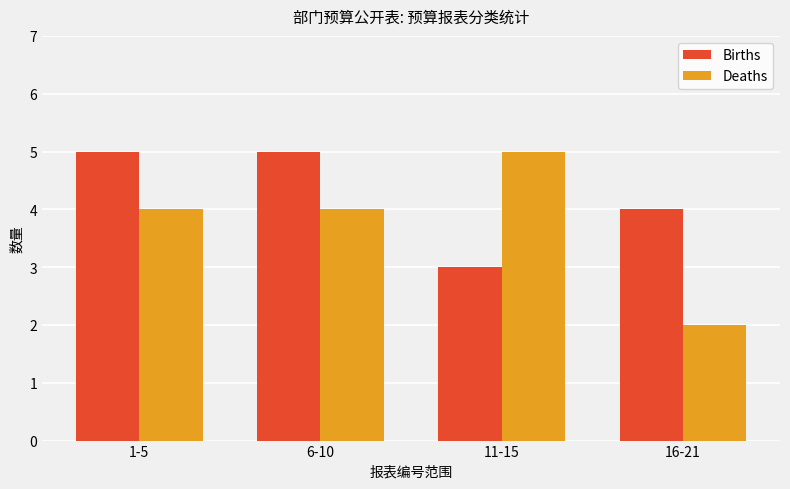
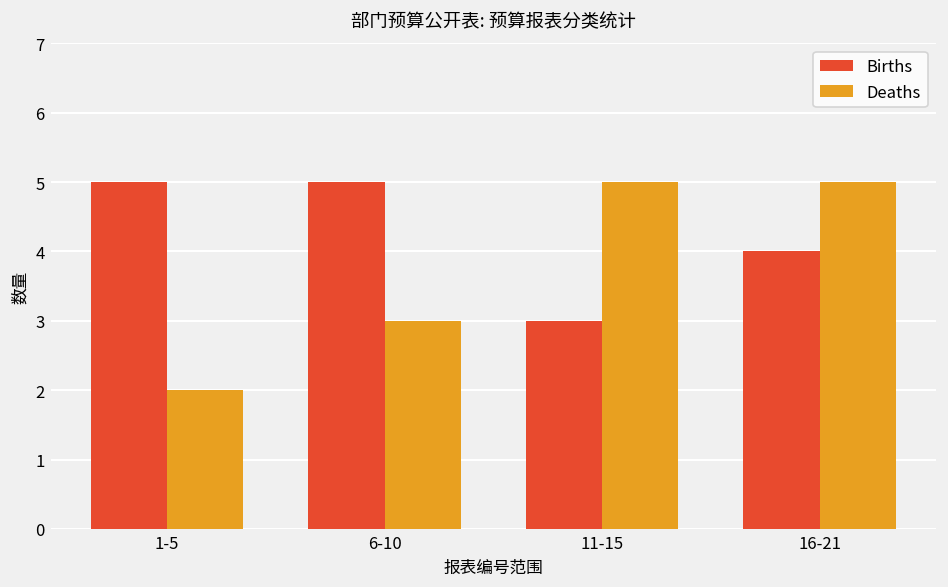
  {
    "Births": {
      "1-5": 5,
      "6-10": 5,
      "11-15": 3,
      "16-21": 4
    },
    "Deaths": {
-     "1-5": 4,
-     "6-10": 4,
+     "1-5": 2,
+     "6-10": 3,
      "11-15": 5,
-     "16-21": 2
+     "16-21": 5
    }
  }
